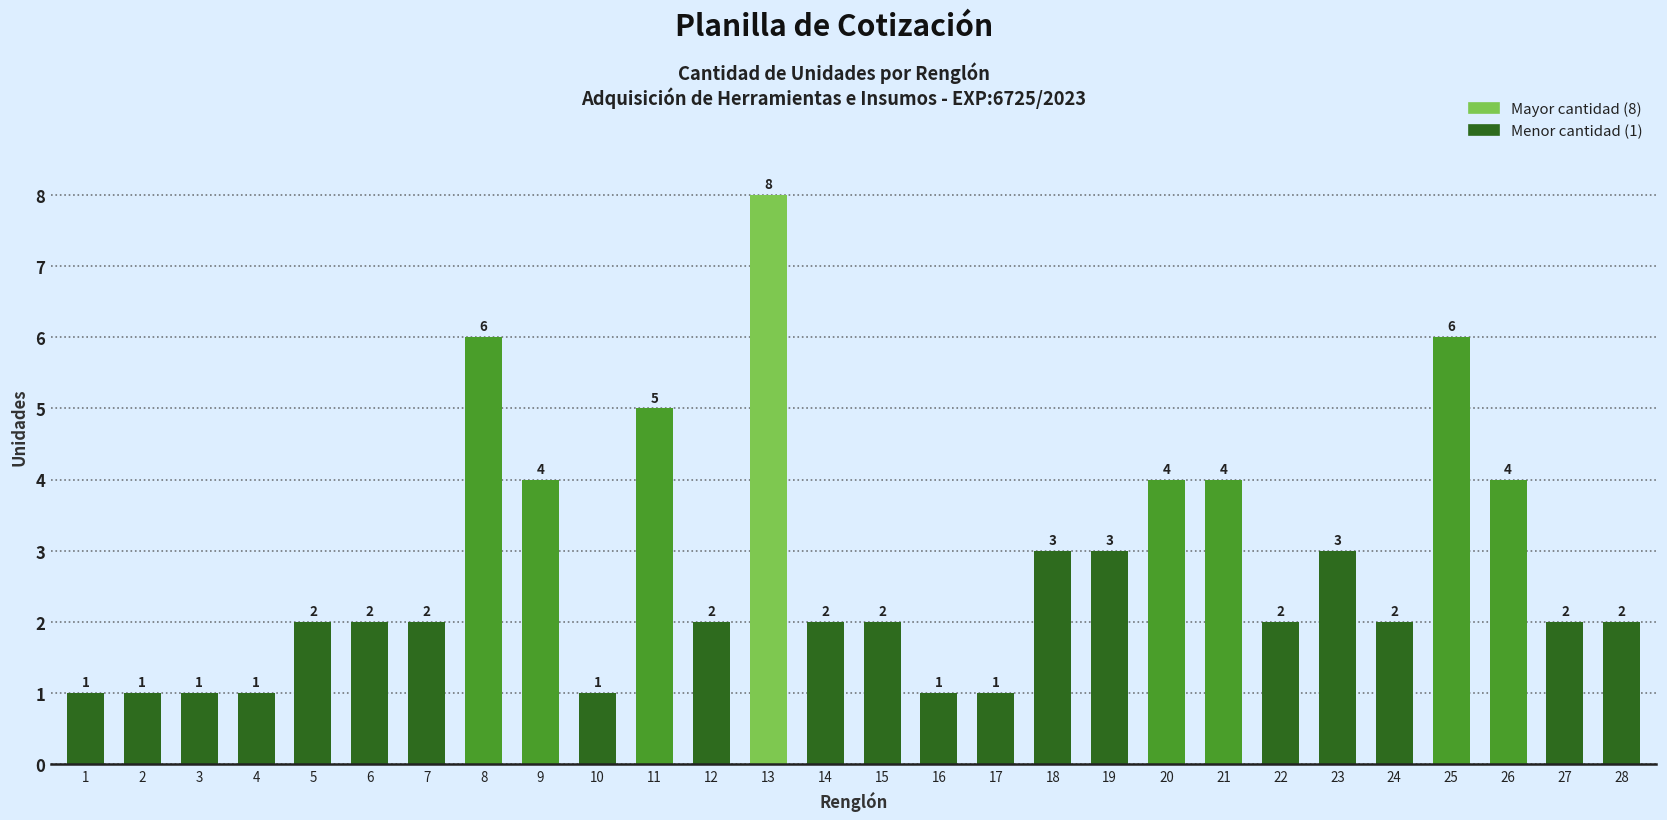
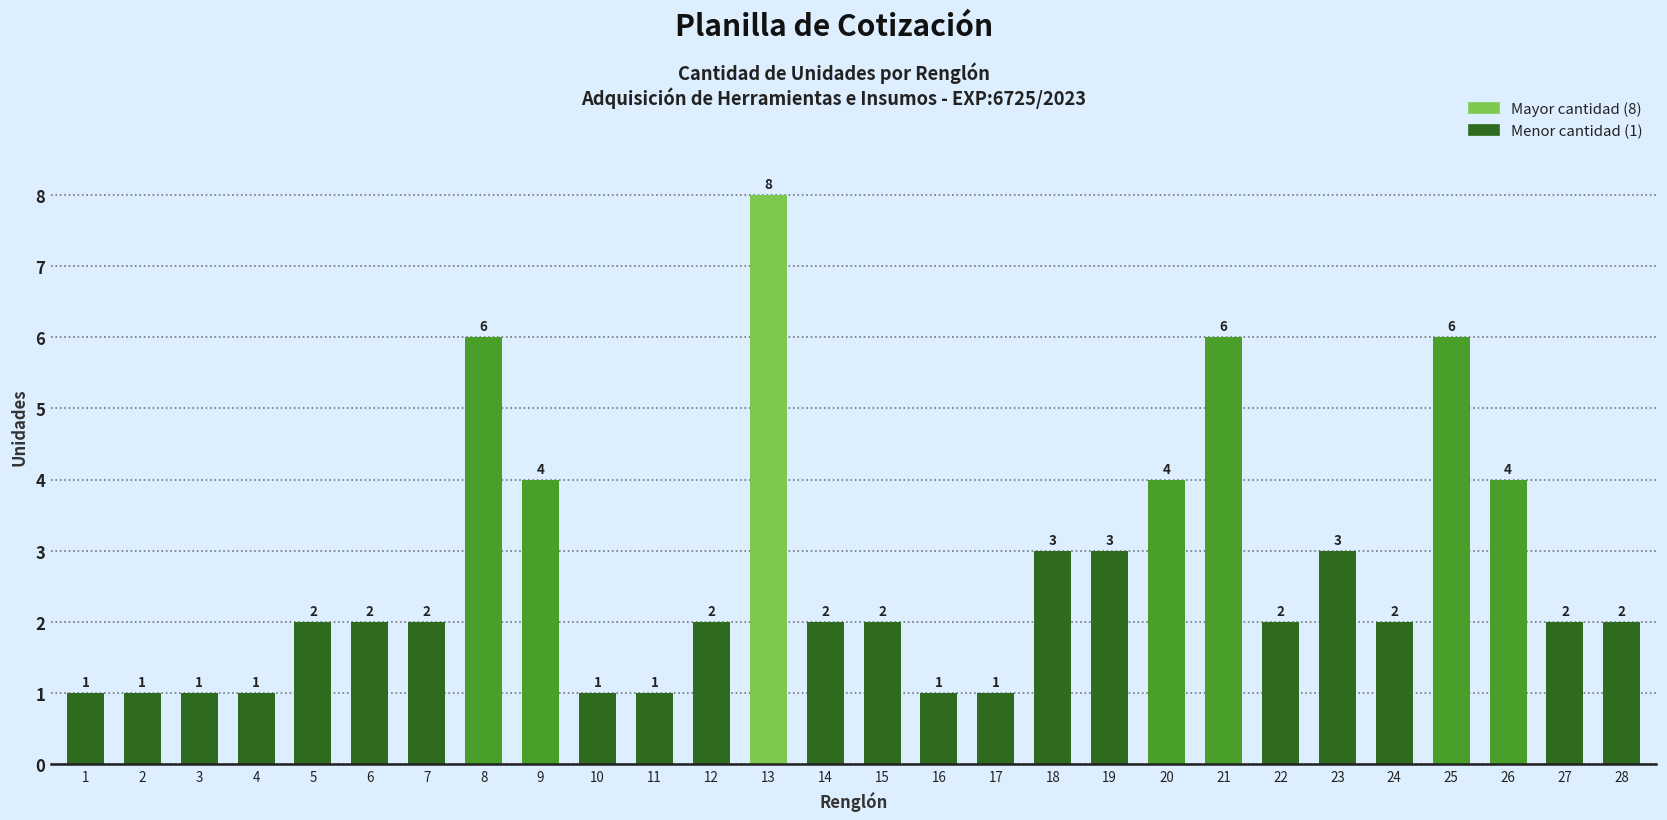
  {
    "1": 1,
    "2": 1,
    "3": 1,
    "4": 1,
    "5": 2,
    "6": 2,
    "7": 2,
    "8": 6,
    "9": 4,
    "10": 1,
-   "11": 5,
+   "11": 1,
    "12": 2,
    "13": 8,
    "14": 2,
    "15": 2,
    "16": 1,
    "17": 1,
    "18": 3,
    "19": 3,
    "20": 4,
-   "21": 4,
+   "21": 6,
    "22": 2,
    "23": 3,
    "24": 2,
    "25": 6,
    "26": 4,
    "27": 2,
    "28": 2
  }
